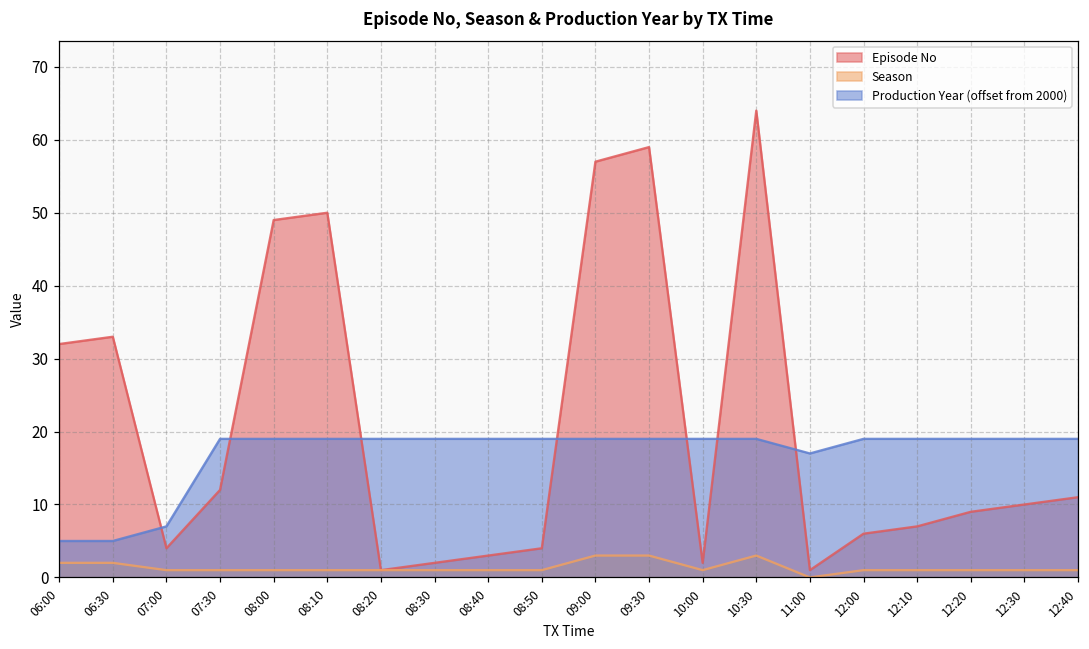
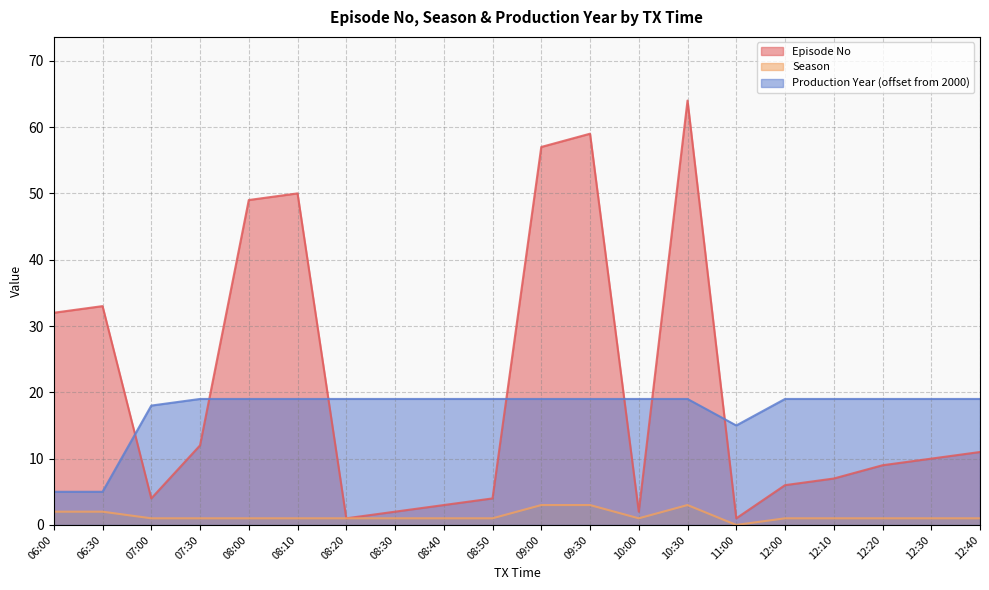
  {
    "Production Year (offset from 2000)": {
      "06:00": 5,
      "06:30": 5,
-     "07:00": 7,
+     "07:00": 18,
      "07:30": 19,
      "08:00": 19,
      "08:10": 19,
      "08:20": 19,
      "08:30": 19,
      "08:40": 19,
      "08:50": 19,
      "09:00": 19,
      "09:30": 19,
      "10:00": 19,
      "10:30": 19,
-     "11:00": 17,
+     "11:00": 15,
      "12:00": 19,
      "12:10": 19,
      "12:20": 19,
      "12:30": 19,
      "12:40": 19
    }
  }
